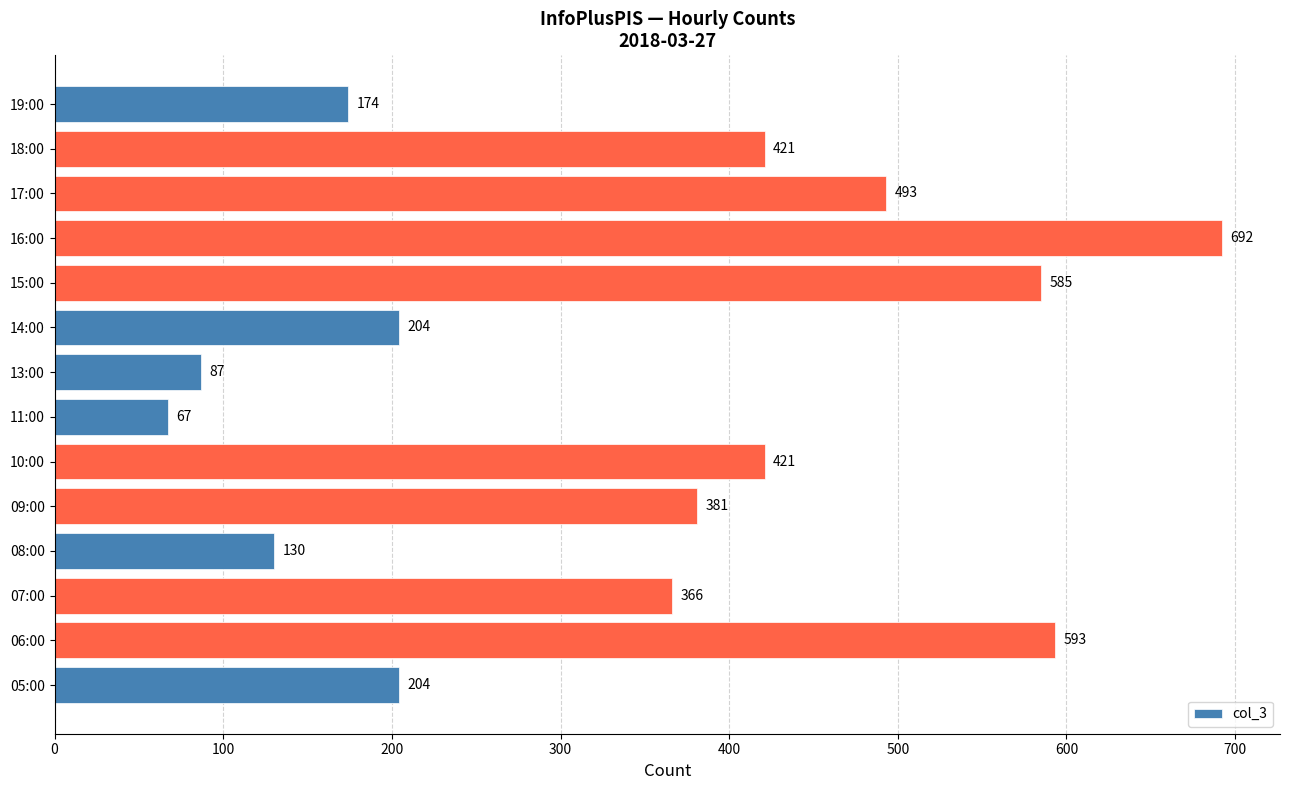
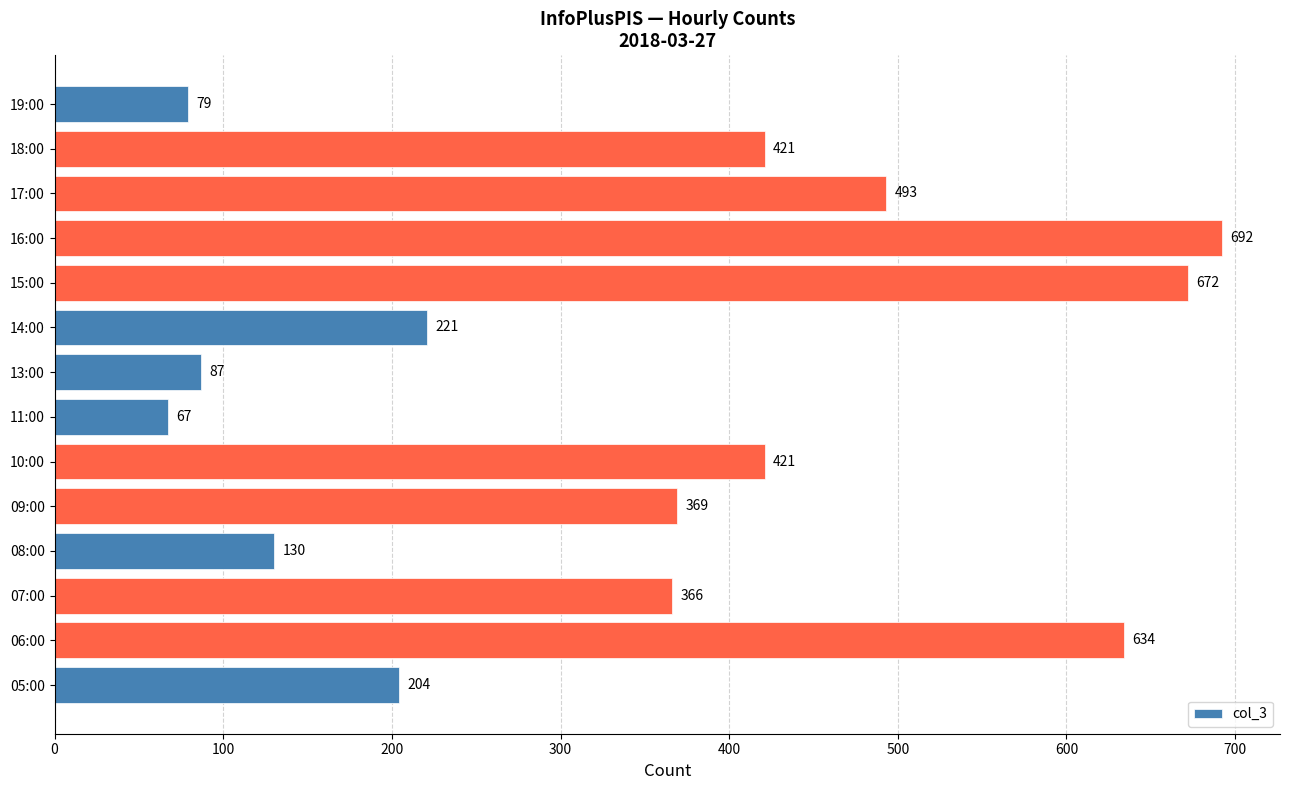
  {
-   "19:00": 174,
+   "19:00": 79,
    "18:00": 421,
    "17:00": 493,
    "16:00": 692,
-   "15:00": 585,
-   "14:00": 204,
+   "15:00": 672,
+   "14:00": 221,
    "13:00": 87,
    "11:00": 67,
    "10:00": 421,
-   "09:00": 381,
+   "09:00": 369,
    "08:00": 130,
    "07:00": 366,
-   "06:00": 593,
+   "06:00": 634,
    "05:00": 204
  }
